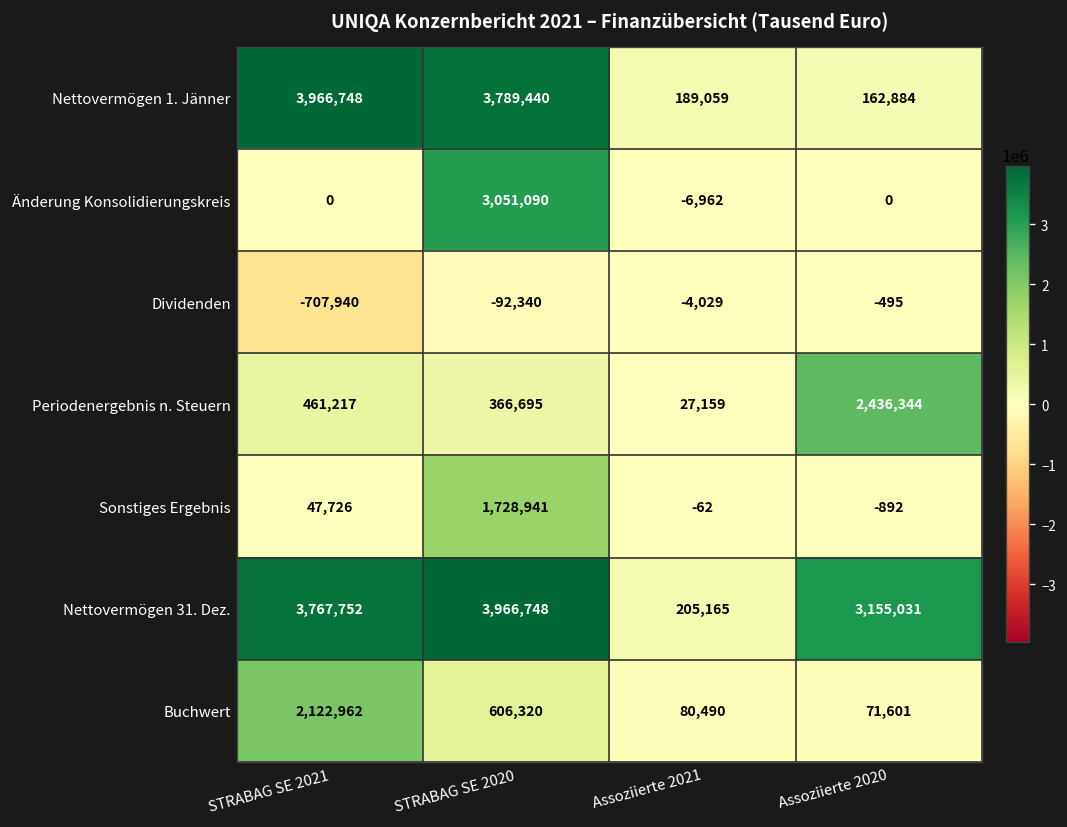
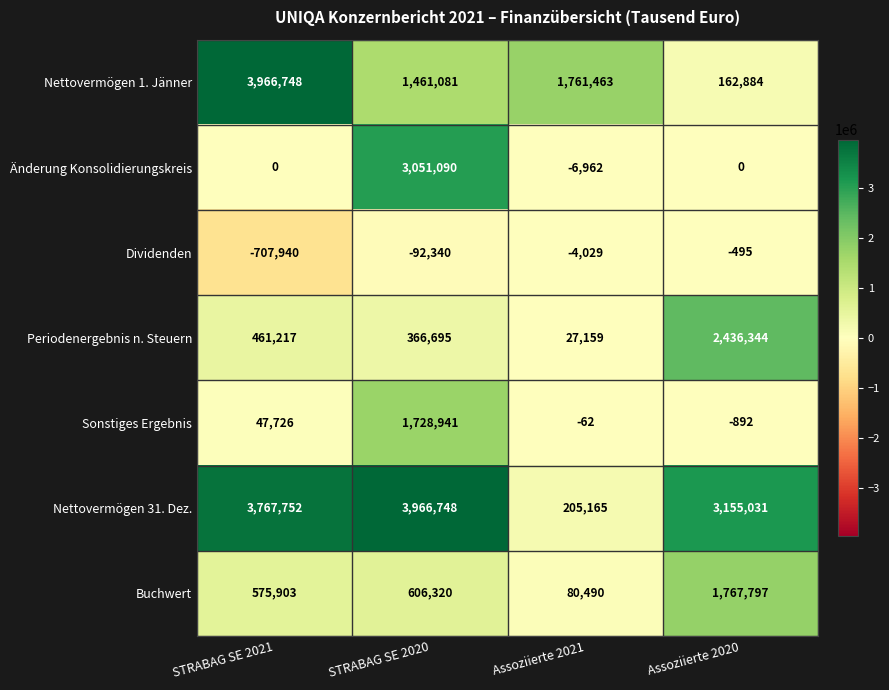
  {
    "Nettovermögen 1. Jänner": {
      "STRABAG SE 2021": "3,966,748",
-     "STRABAG SE 2020": "3,789,440",
-     "Assoziierte 2021": "189,059",
+     "STRABAG SE 2020": "1,461,081",
+     "Assoziierte 2021": "1,761,463",
      "Assoziierte 2020": "162,884"
    },
    "Änderung Konsolidierungskreis": {
      "STRABAG SE 2021": "0",
      "STRABAG SE 2020": "3,051,090",
      "Assoziierte 2021": "-6,962",
      "Assoziierte 2020": "0"
    },
    "Dividenden": {
      "STRABAG SE 2021": "-707,940",
      "STRABAG SE 2020": "-92,340",
      "Assoziierte 2021": "-4,029",
      "Assoziierte 2020": "-495"
    },
    "Periodenergebnis n. Steuern": {
      "STRABAG SE 2021": "461,217",
      "STRABAG SE 2020": "366,695",
      "Assoziierte 2021": "27,159",
      "Assoziierte 2020": "2,436,344"
    },
    "Sonstiges Ergebnis": {
      "STRABAG SE 2021": "47,726",
      "STRABAG SE 2020": "1,728,941",
      "Assoziierte 2021": "-62",
      "Assoziierte 2020": "-892"
    },
    "Nettovermögen 31. Dez.": {
      "STRABAG SE 2021": "3,767,752",
      "STRABAG SE 2020": "3,966,748",
      "Assoziierte 2021": "205,165",
      "Assoziierte 2020": "3,155,031"
    },
    "Buchwert": {
-     "STRABAG SE 2021": "2,122,962",
+     "STRABAG SE 2021": "575,903",
      "STRABAG SE 2020": "606,320",
      "Assoziierte 2021": "80,490",
-     "Assoziierte 2020": "71,601"
+     "Assoziierte 2020": "1,767,797"
    }
  }
